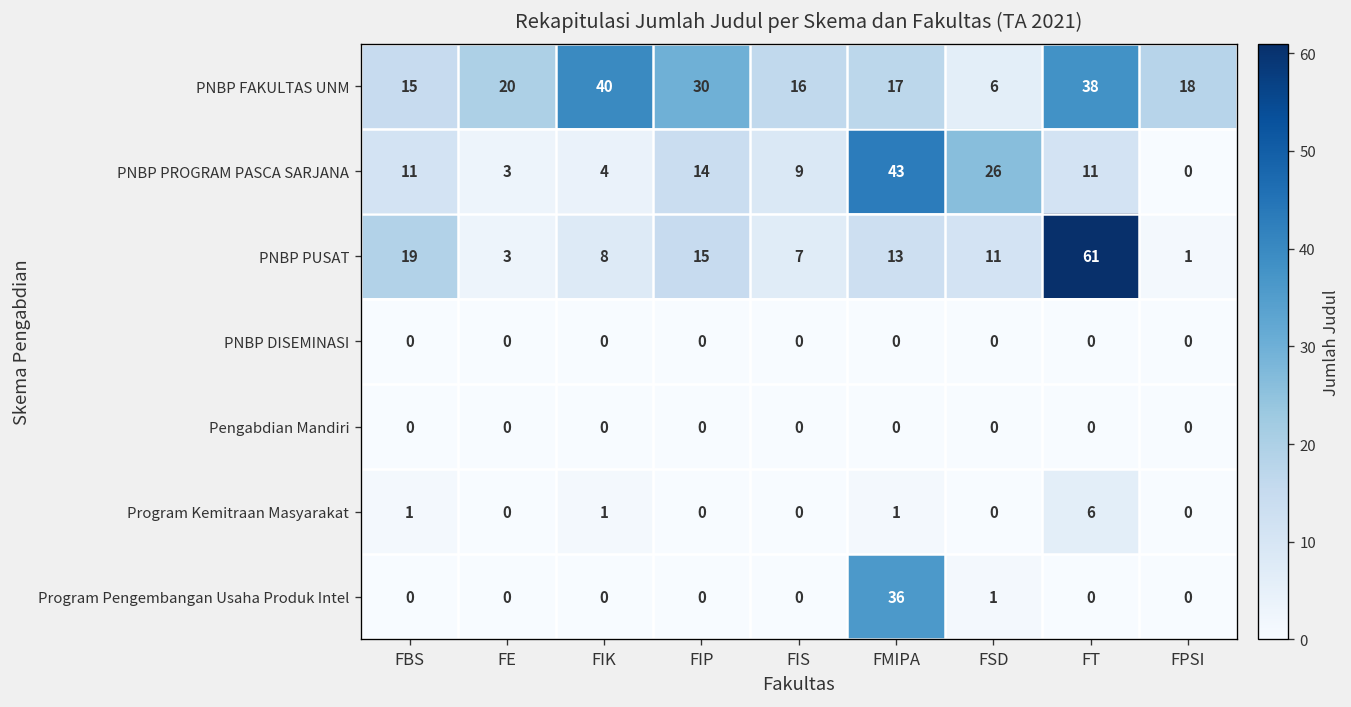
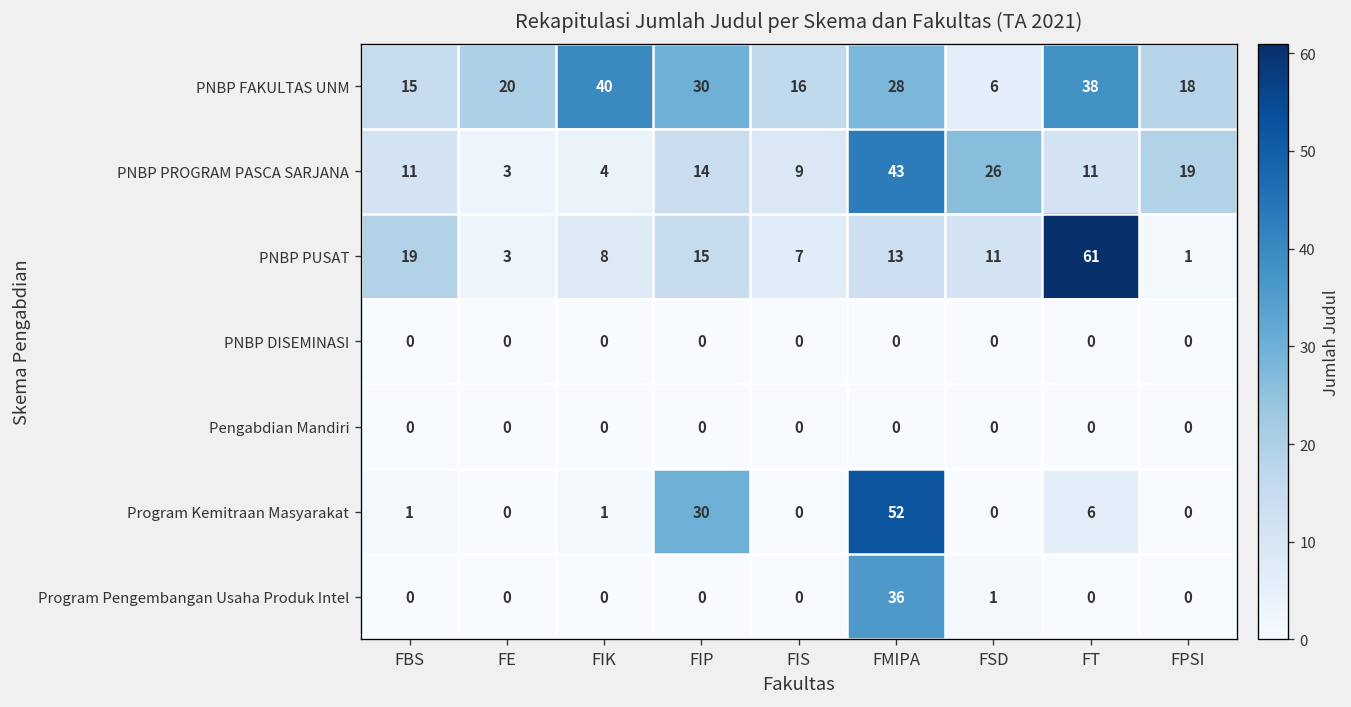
  {
    "PNBP FAKULTAS UNM": {
      "FBS": 15,
      "FE": 20,
      "FIK": 40,
      "FIP": 30,
      "FIS": 16,
-     "FMIPA": 17,
+     "FMIPA": 28,
      "FSD": 6,
      "FT": 38,
      "FPSI": 18
    },
    "PNBP PROGRAM PASCA SARJANA": {
      "FBS": 11,
      "FE": 3,
      "FIK": 4,
      "FIP": 14,
      "FIS": 9,
      "FMIPA": 43,
      "FSD": 26,
      "FT": 11,
-     "FPSI": 0
+     "FPSI": 19
    },
    "PNBP PUSAT": {
      "FBS": 19,
      "FE": 3,
      "FIK": 8,
      "FIP": 15,
      "FIS": 7,
      "FMIPA": 13,
      "FSD": 11,
      "FT": 61,
      "FPSI": 1
    },
    "PNBP DISEMINASI": {
      "FBS": 0,
      "FE": 0,
      "FIK": 0,
      "FIP": 0,
      "FIS": 0,
      "FMIPA": 0,
      "FSD": 0,
      "FT": 0,
      "FPSI": 0
    },
    "Pengabdian Mandiri": {
      "FBS": 0,
      "FE": 0,
      "FIK": 0,
      "FIP": 0,
      "FIS": 0,
      "FMIPA": 0,
      "FSD": 0,
      "FT": 0,
      "FPSI": 0
    },
    "Program Kemitraan Masyarakat": {
      "FBS": 1,
      "FE": 0,
      "FIK": 1,
-     "FIP": 0,
+     "FIP": 30,
      "FIS": 0,
-     "FMIPA": 1,
+     "FMIPA": 52,
      "FSD": 0,
      "FT": 6,
      "FPSI": 0
    },
    "Program Pengembangan Usaha Produk Intel": {
      "FBS": 0,
      "FE": 0,
      "FIK": 0,
      "FIP": 0,
      "FIS": 0,
      "FMIPA": 36,
      "FSD": 1,
      "FT": 0,
      "FPSI": 0
    }
  }
